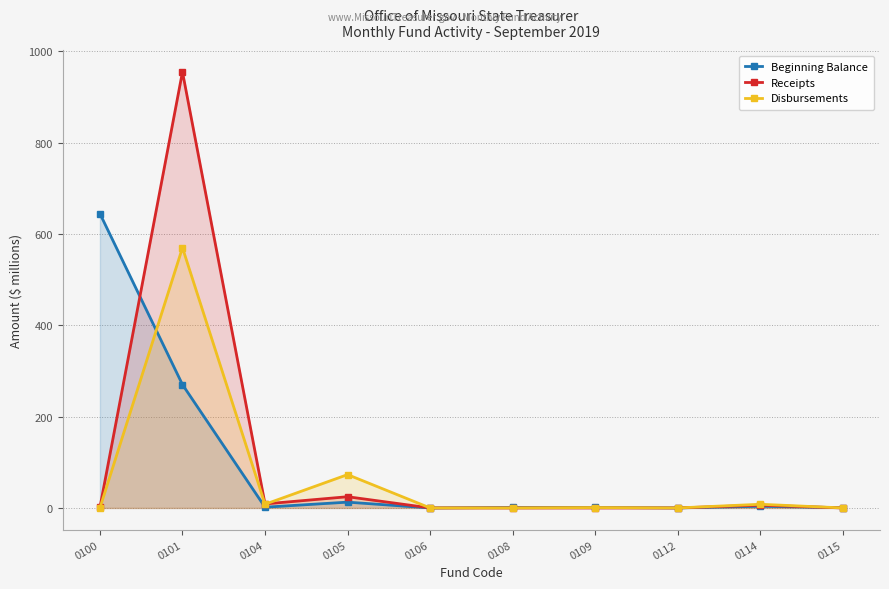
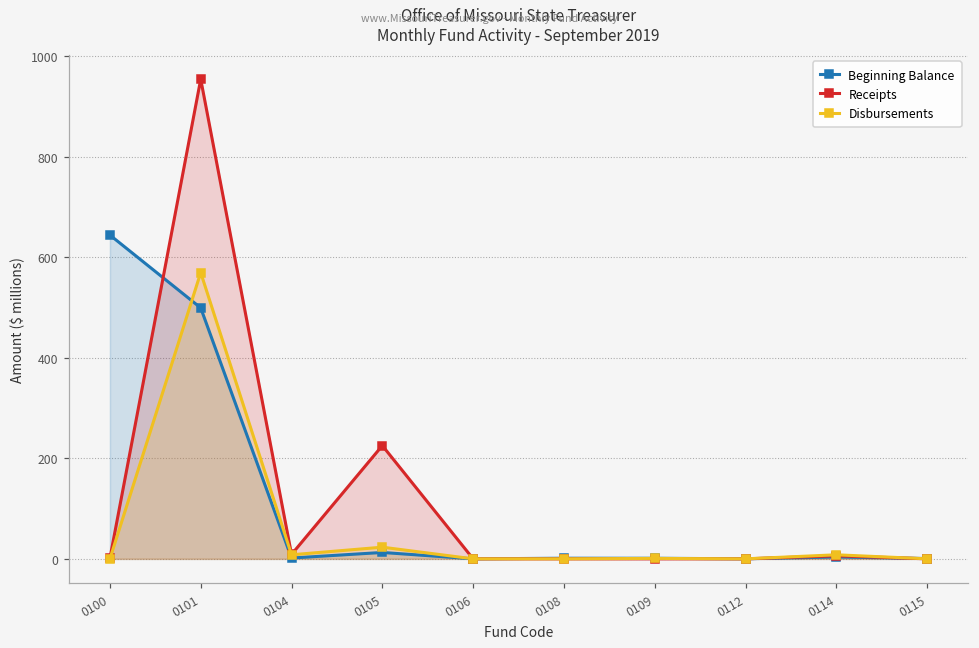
  {
    "Beginning Balance": {
      "0100": 640,
-     "0101": 270,
+     "0101": 500,
      "0104": 0,
      "0105": 10
    },
    "Receipts": {
      "0101": 950,
-     "0105": 20
+     "0105": 230
    },
    "Disbursements": {
      "0101": 570,
-     "0105": 70
+     "0105": 20
    }
  }
